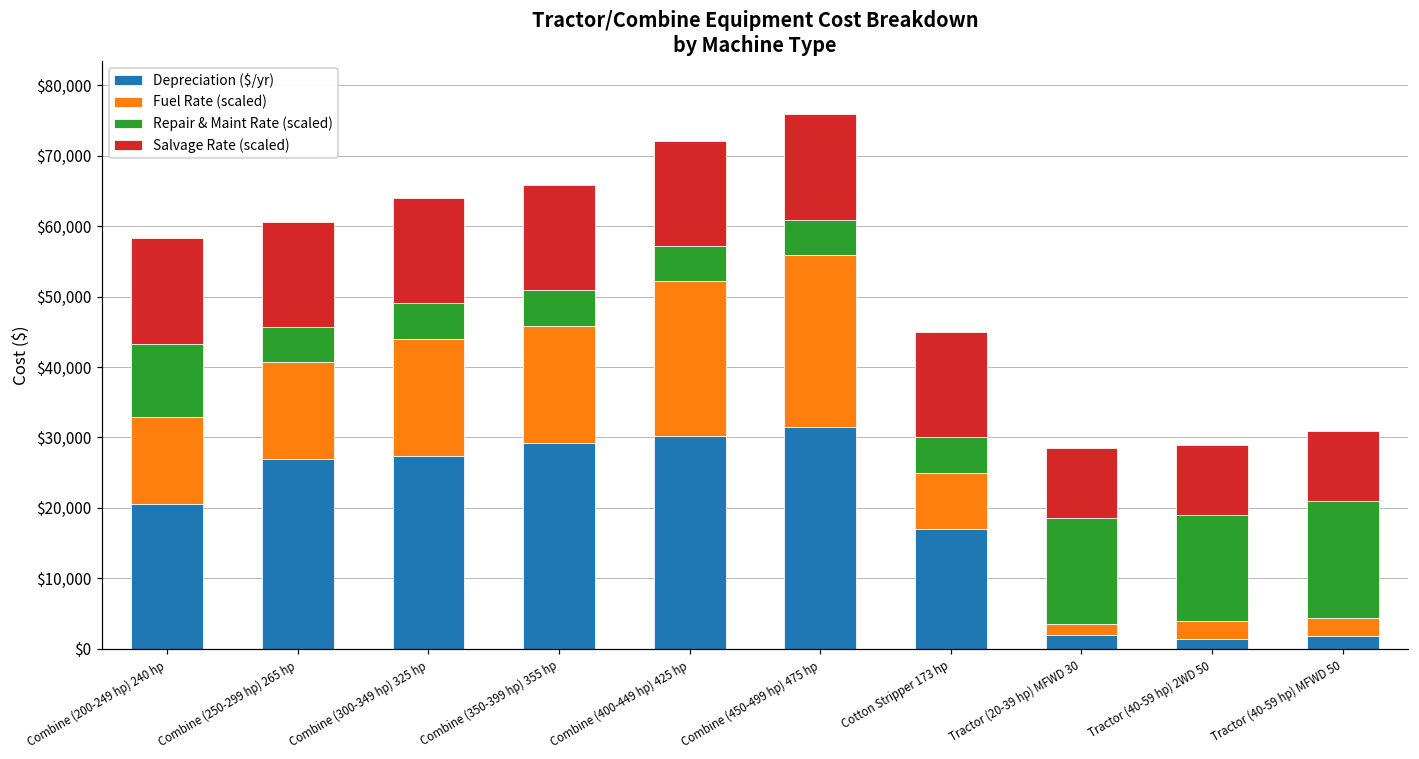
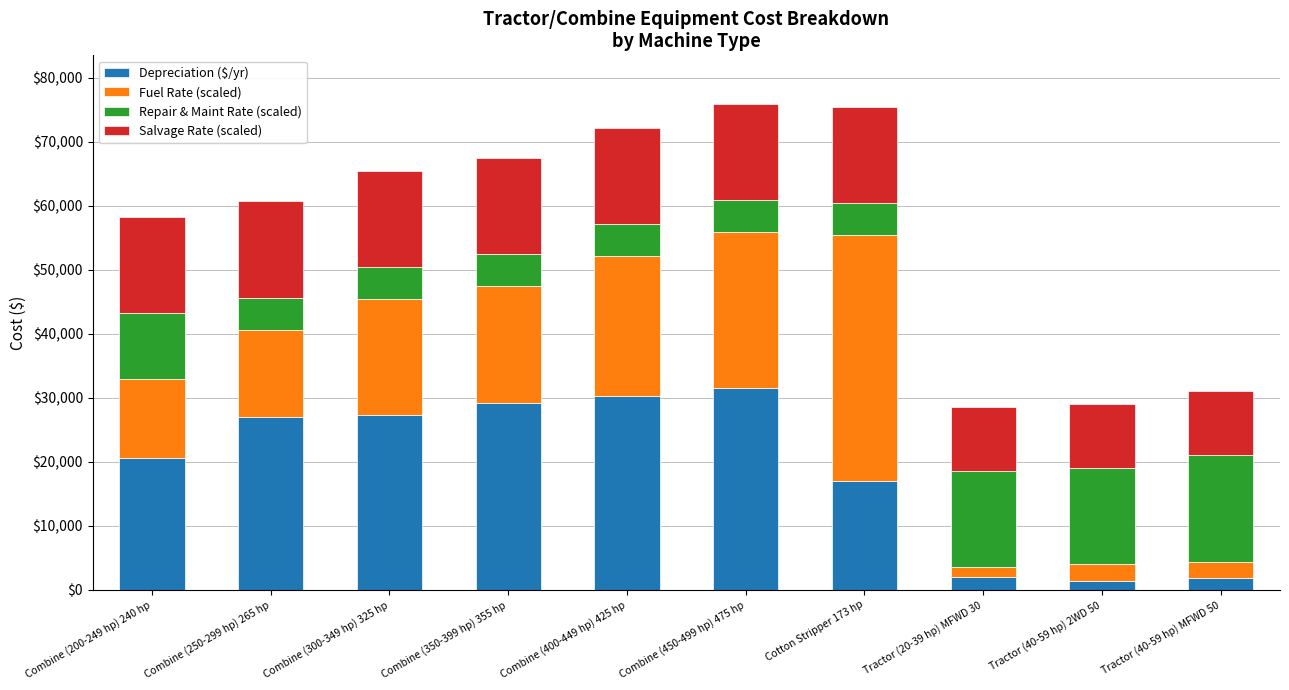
  {
    "Depreciation ($/yr)": {
      "Combine (200-249 hp) 240 hp": "$21,000",
      "Combine (250-299 hp) 265 hp": "$27,000",
      "Combine (300-349 hp) 325 hp": "$27,000",
      "Combine (350-399 hp) 355 hp": "$29,000",
      "Combine (400-449 hp) 425 hp": "$30,000",
      "Combine (450-499 hp) 475 hp": "$31,000",
      "Cotton Stripper 173 hp": "$17,000",
      "Tractor (20-39 hp) MFWD 30": "$2,000",
      "Tractor (40-59 hp) 2WD 50": "$1,000",
      "Tractor (40-59 hp) MFWD 50": "$2,000"
    },
    "Fuel Rate (scaled)": {
      "Combine (200-249 hp) 240 hp": "$12,000",
      "Combine (250-299 hp) 265 hp": "$14,000",
-     "Combine (300-349 hp) 325 hp": "$17,000",
-     "Combine (350-399 hp) 355 hp": "$17,000",
+     "Combine (300-349 hp) 325 hp": "$18,000",
+     "Combine (350-399 hp) 355 hp": "$18,000",
      "Combine (400-449 hp) 425 hp": "$22,000",
      "Combine (450-499 hp) 475 hp": "$24,000",
-     "Cotton Stripper 173 hp": "$8,000",
+     "Cotton Stripper 173 hp": "$39,000",
      "Tractor (20-39 hp) MFWD 30": "$2,000",
      "Tractor (40-59 hp) 2WD 50": "$3,000",
      "Tractor (40-59 hp) MFWD 50": "$3,000"
    },
    "Repair & Maint Rate (scaled)": {
      "Combine (200-249 hp) 240 hp": "$10,000",
      "Combine (250-299 hp) 265 hp": "$5,000",
      "Combine (300-349 hp) 325 hp": "$5,000",
      "Combine (350-399 hp) 355 hp": "$5,000",
      "Combine (400-449 hp) 425 hp": "$5,000",
      "Combine (450-499 hp) 475 hp": "$5,000",
      "Cotton Stripper 173 hp": "$5,000",
      "Tractor (20-39 hp) MFWD 30": "$15,000",
      "Tractor (40-59 hp) 2WD 50": "$15,000",
      "Tractor (40-59 hp) MFWD 50": "$17,000"
    },
    "Salvage Rate (scaled)": {
      "Combine (200-249 hp) 240 hp": "$15,000",
      "Combine (250-299 hp) 265 hp": "$15,000",
      "Combine (300-349 hp) 325 hp": "$15,000",
      "Combine (350-399 hp) 355 hp": "$15,000",
      "Combine (400-449 hp) 425 hp": "$15,000",
      "Combine (450-499 hp) 475 hp": "$15,000",
      "Cotton Stripper 173 hp": "$15,000",
      "Tractor (20-39 hp) MFWD 30": "$10,000",
      "Tractor (40-59 hp) 2WD 50": "$10,000",
      "Tractor (40-59 hp) MFWD 50": "$10,000"
    }
  }
